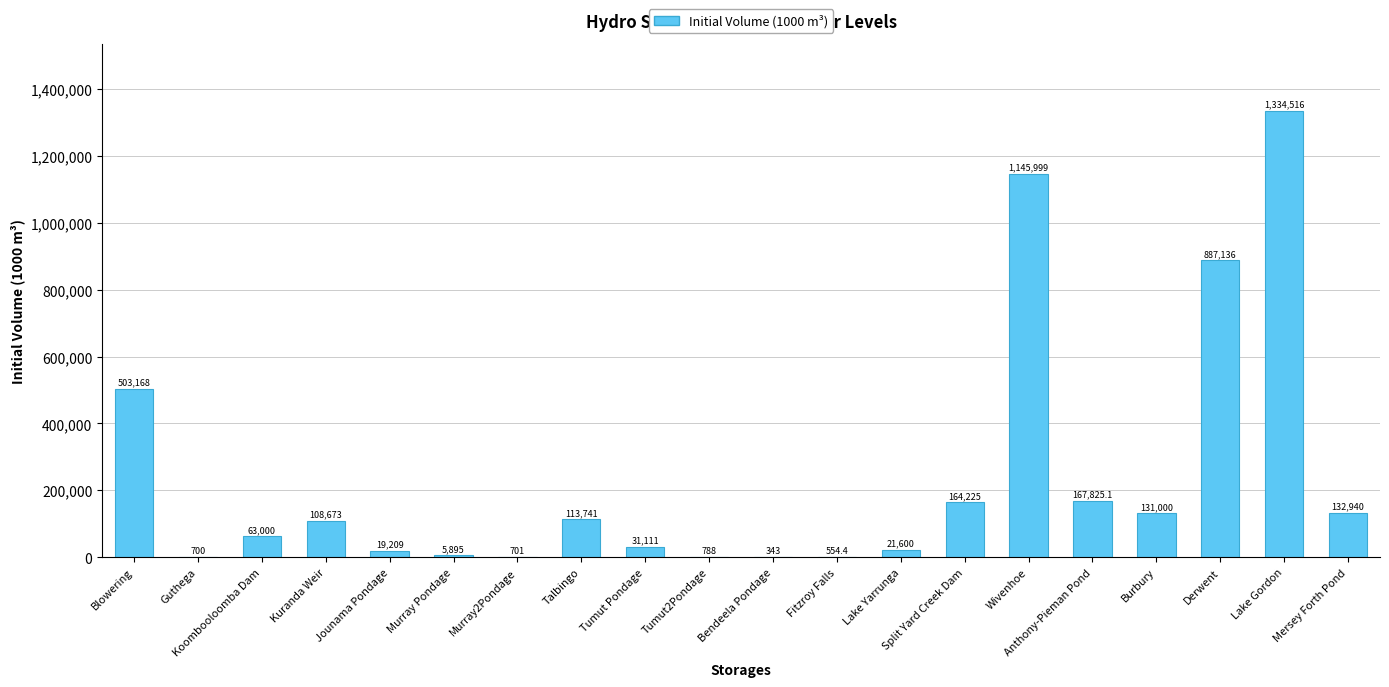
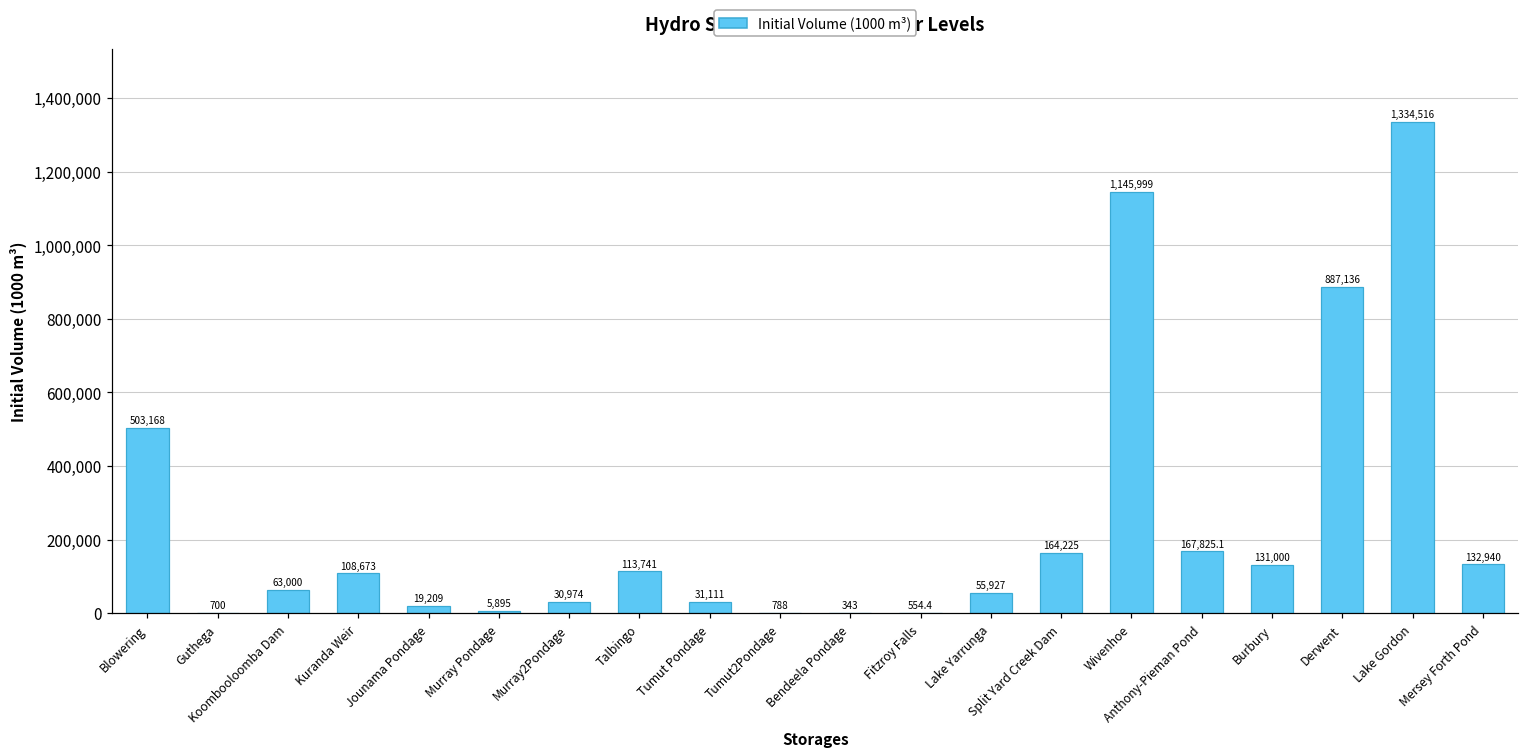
  {
    "Blowering": "503,168",
    "Guthega": "700",
    "Koombooloomba Dam": "63,000",
    "Kuranda Weir": "108,673",
    "Jounama Pondage": "19,209",
    "Murray Pondage": "5,895",
-   "Murray2Pondage": "701",
+   "Murray2Pondage": "30,974",
    "Talbingo": "113,741",
    "Tumut Pondage": "31,111",
    "Tumut2Pondage": "788",
    "Bendeela Pondage": "343",
    "Fitzroy Falls": "554.4",
-   "Lake Yarrunga": "21,600",
+   "Lake Yarrunga": "55,927",
    "Split Yard Creek Dam": "164,225",
    "Wivenhoe": "1,145,999",
    "Anthony-Pieman Pond": "167,825.1",
    "Burbury": "131,000",
    "Derwent": "887,136",
    "Lake Gordon": "1,334,516",
    "Mersey Forth Pond": "132,940"
  }
